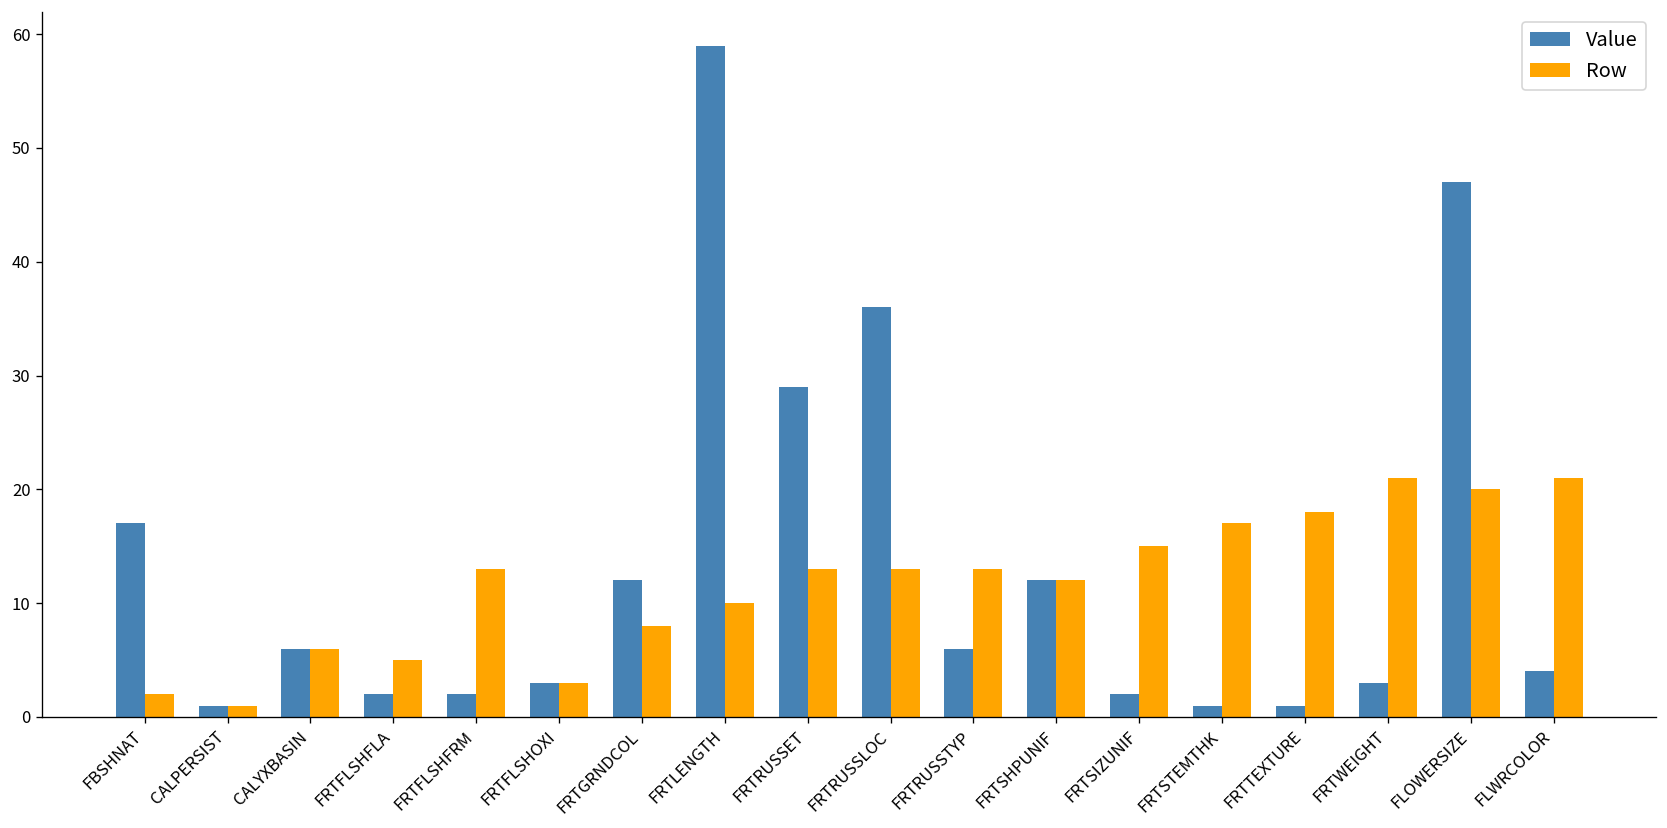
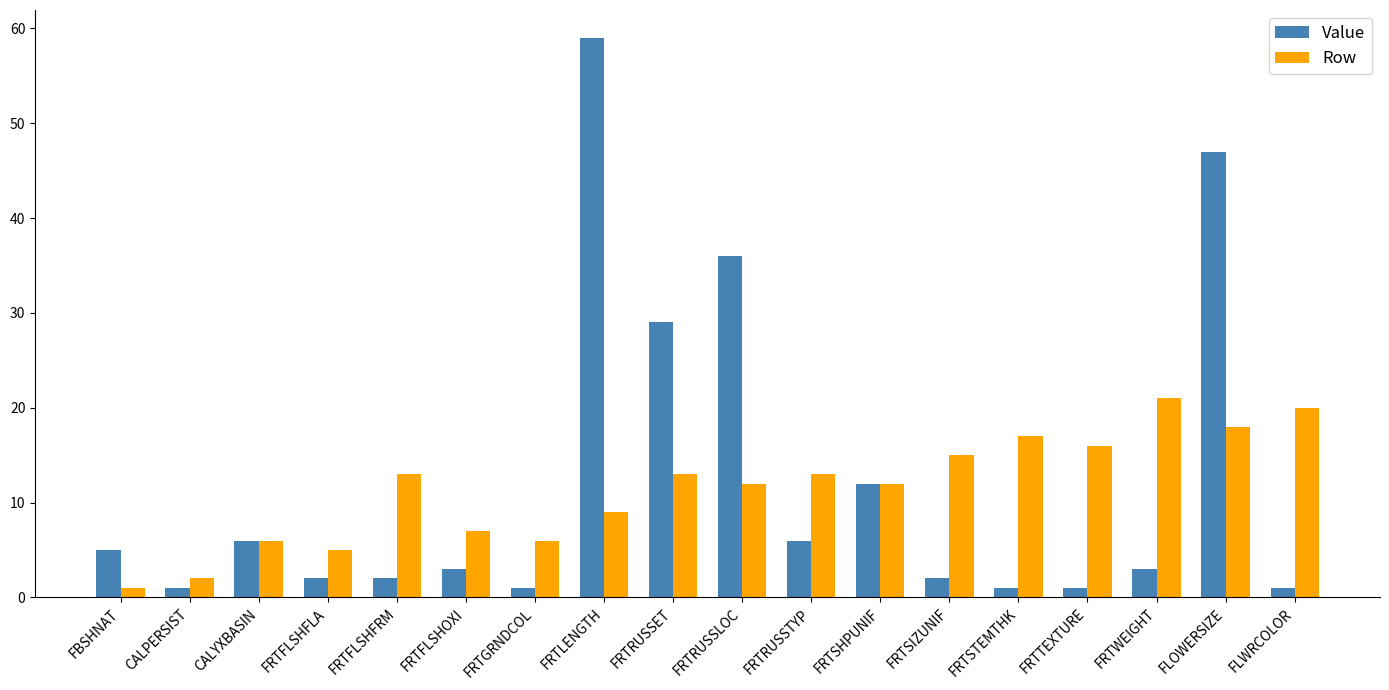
  {
    "Value": {
-     "FBSHNAT": 17,
+     "FBSHNAT": 5,
      "CALPERSIST": 1,
      "CALYXBASIN": 6,
      "FRTFLSHFLA": 2,
      "FRTFLSHFRM": 2,
      "FRTFLSHOXI": 3,
-     "FRTGRNDCOL": 12,
+     "FRTGRNDCOL": 1,
      "FRTLENGTH": 59,
      "FRTRUSSET": 29,
      "FRTRUSSLOC": 36,
      "FRTRUSSTYP": 6,
      "FRTSHPUNIF": 12,
      "FRTSIZUNIF": 2,
      "FRTSTEMTHK": 1,
      "FRTTEXTURE": 1,
      "FRTWEIGHT": 3,
      "FLOWERSIZE": 47,
-     "FLWRCOLOR": 4
+     "FLWRCOLOR": 1
    },
    "Row": {
-     "FBSHNAT": 2,
-     "CALPERSIST": 1,
+     "FBSHNAT": 1,
+     "CALPERSIST": 2,
      "CALYXBASIN": 6,
      "FRTFLSHFLA": 5,
      "FRTFLSHFRM": 13,
-     "FRTFLSHOXI": 3,
-     "FRTGRNDCOL": 8,
-     "FRTLENGTH": 10,
+     "FRTFLSHOXI": 7,
+     "FRTGRNDCOL": 6,
+     "FRTLENGTH": 9,
      "FRTRUSSET": 13,
-     "FRTRUSSLOC": 13,
+     "FRTRUSSLOC": 12,
      "FRTRUSSTYP": 13,
      "FRTSHPUNIF": 12,
      "FRTSIZUNIF": 15,
      "FRTSTEMTHK": 17,
-     "FRTTEXTURE": 18,
+     "FRTTEXTURE": 16,
      "FRTWEIGHT": 21,
-     "FLOWERSIZE": 20,
-     "FLWRCOLOR": 21
+     "FLOWERSIZE": 18,
+     "FLWRCOLOR": 20
    }
  }
